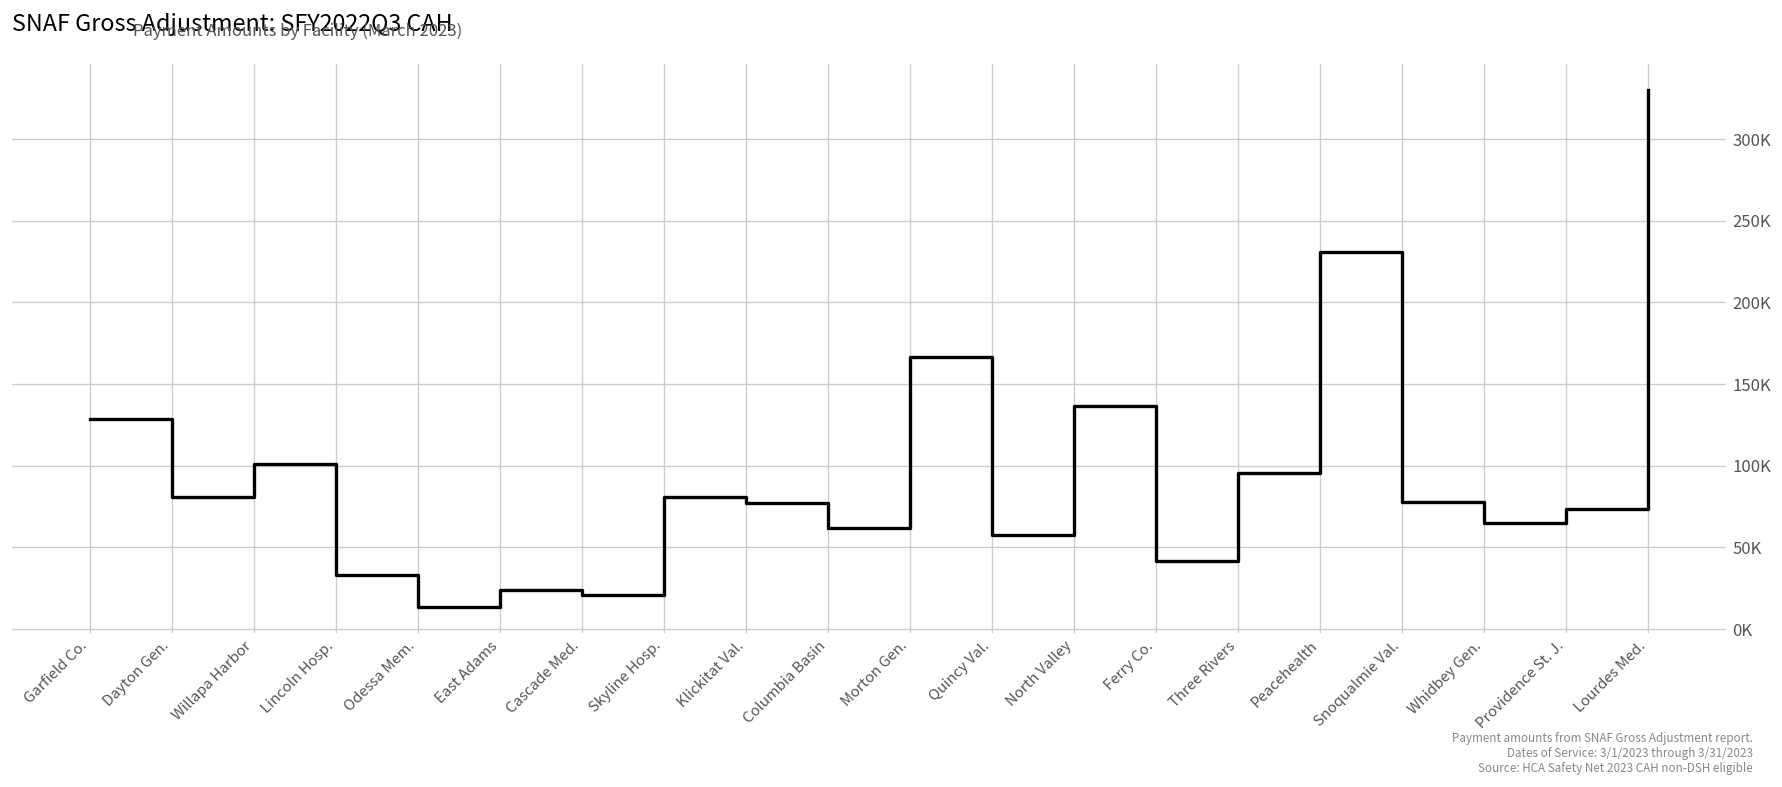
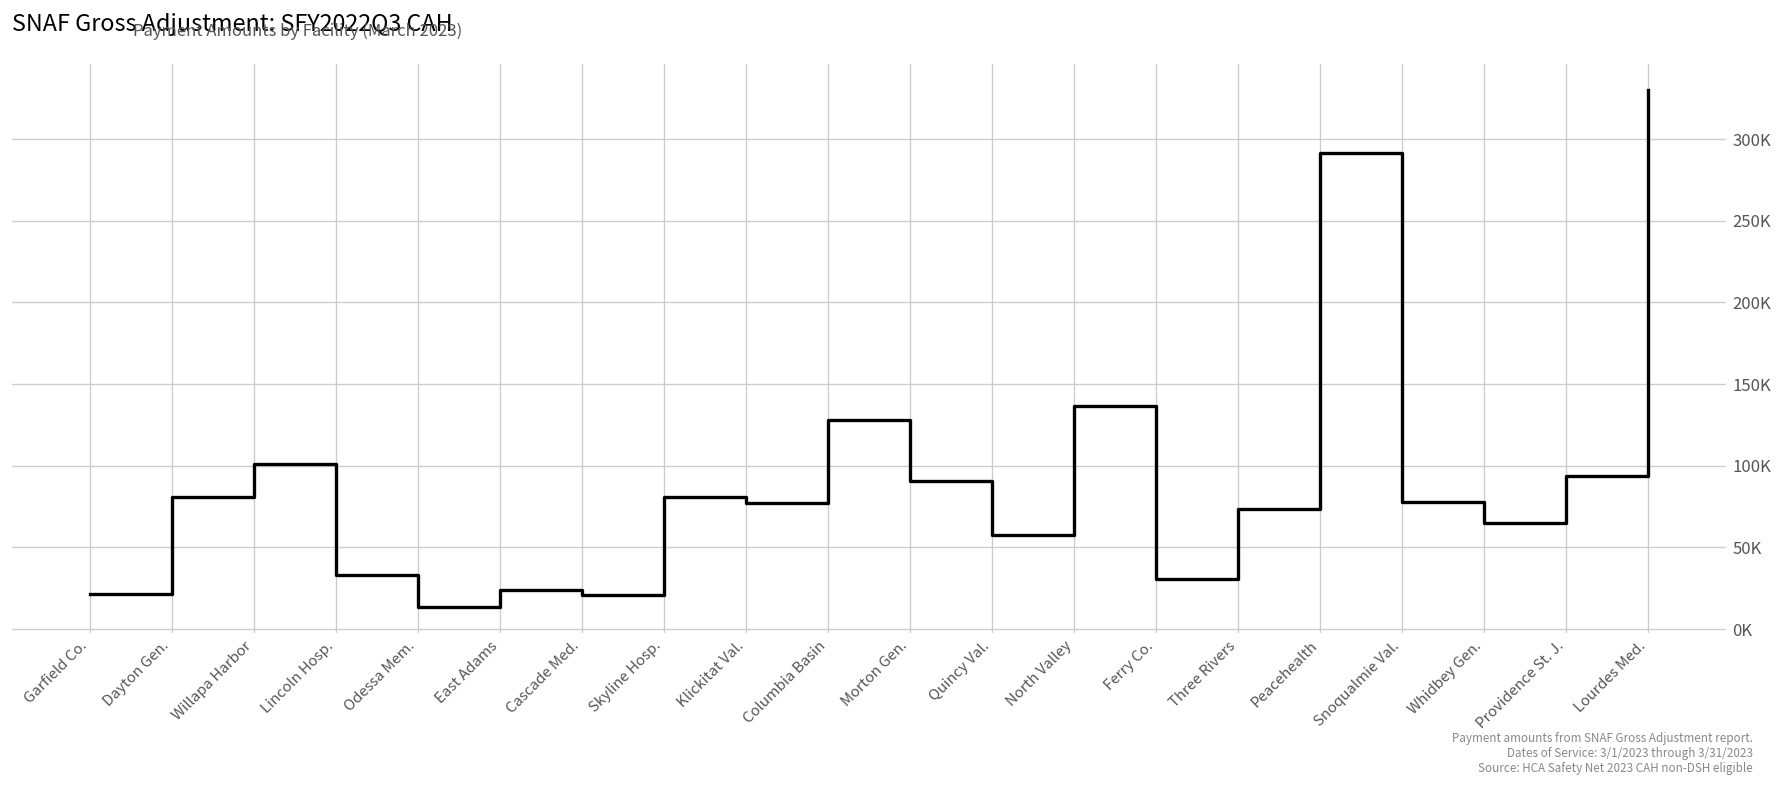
  {
-   "Garfield Co.": 129000,
+   "Garfield Co.": 21000,
    "Dayton Gen.": 81000,
    "Willapa Harbor": 101000,
    "Lincoln Hosp.": 33000,
    "Odessa Mem.": 14000,
    "East Adams": 24000,
    "Cascade Med.": 21000,
    "Skyline Hosp.": 81000,
    "Klickitat Val.": 77000,
-   "Columbia Basin": 62000,
-   "Morton Gen.": 166000,
+   "Columbia Basin": 128000,
+   "Morton Gen.": 91000,
    "Quincy Val.": 58000,
    "North Valley": 136000,
-   "Ferry Co.": 42000,
-   "Three Rivers": 96000,
-   "Peacehealth": 231000,
+   "Ferry Co.": 31000,
+   "Three Rivers": 73000,
+   "Peacehealth": 291000,
    "Snoqualmie Val.": 78000,
    "Whidbey Gen.": 65000,
-   "Providence St. J.": 74000,
+   "Providence St. J.": 94000,
    "Lourdes Med.": 330000
  }
